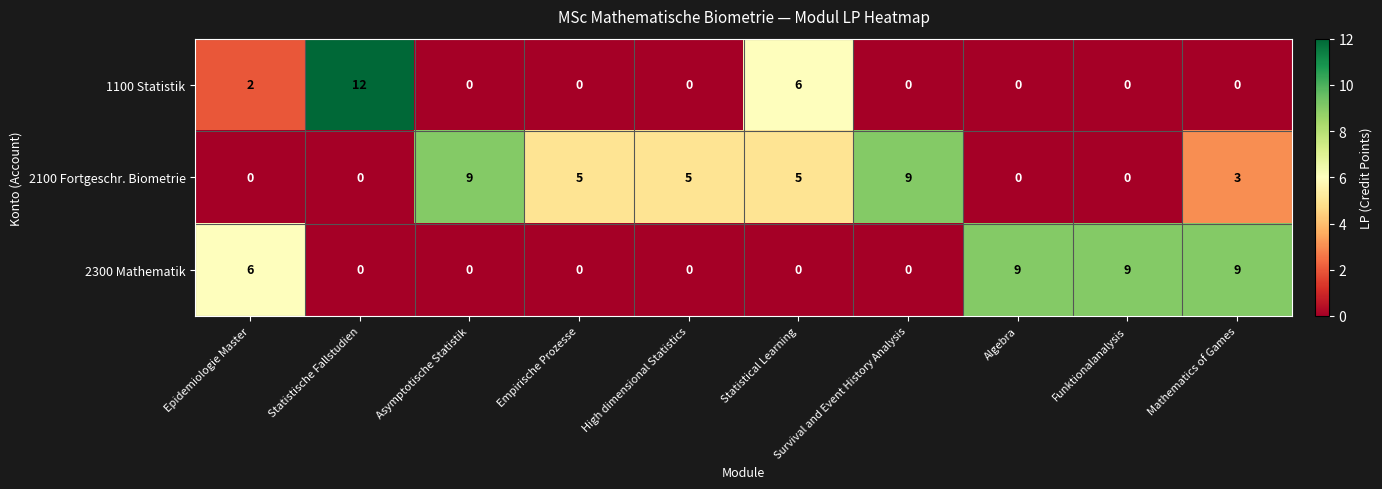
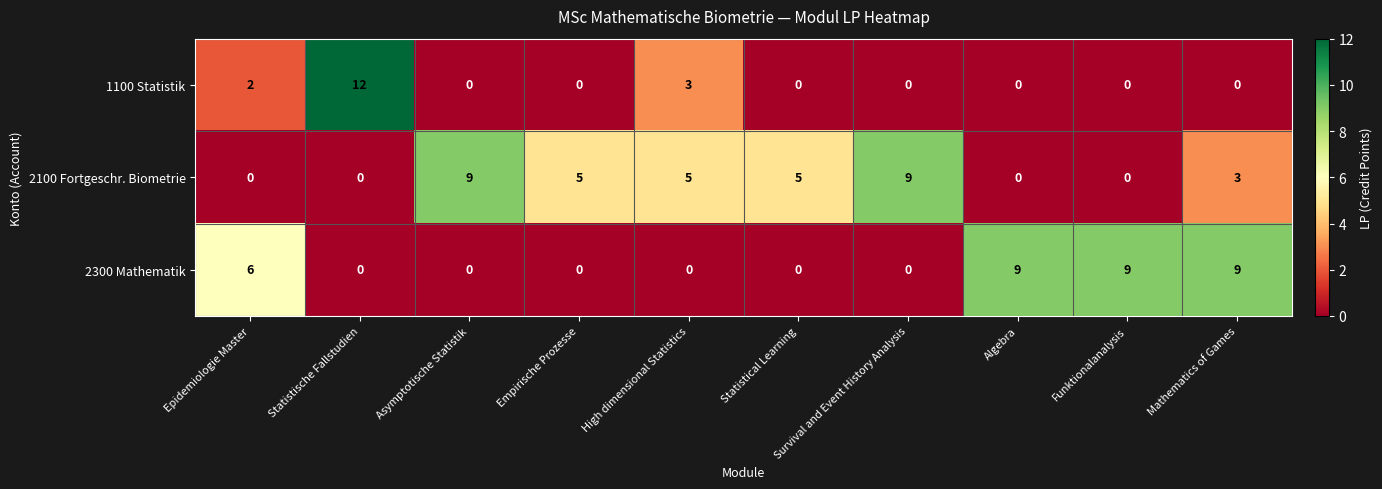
  {
    "1100 Statistik": {
      "Epidemiologie Master": 2,
      "Statistische Fallstudien": 12,
      "Asymptotische Statistik": 0,
      "Empirische Prozesse": 0,
-     "High dimensional Statistics": 0,
-     "Statistical Learning": 6,
+     "High dimensional Statistics": 3,
+     "Statistical Learning": 0,
      "Survival and Event History Analysis": 0,
      "Algebra": 0,
      "Funktionalanalysis": 0,
      "Mathematics of Games": 0
    },
    "2100 Fortgeschr. Biometrie": {
      "Epidemiologie Master": 0,
      "Statistische Fallstudien": 0,
      "Asymptotische Statistik": 9,
      "Empirische Prozesse": 5,
      "High dimensional Statistics": 5,
      "Statistical Learning": 5,
      "Survival and Event History Analysis": 9,
      "Algebra": 0,
      "Funktionalanalysis": 0,
      "Mathematics of Games": 3
    },
    "2300 Mathematik": {
      "Epidemiologie Master": 6,
      "Statistische Fallstudien": 0,
      "Asymptotische Statistik": 0,
      "Empirische Prozesse": 0,
      "High dimensional Statistics": 0,
      "Statistical Learning": 0,
      "Survival and Event History Analysis": 0,
      "Algebra": 9,
      "Funktionalanalysis": 9,
      "Mathematics of Games": 9
    }
  }
